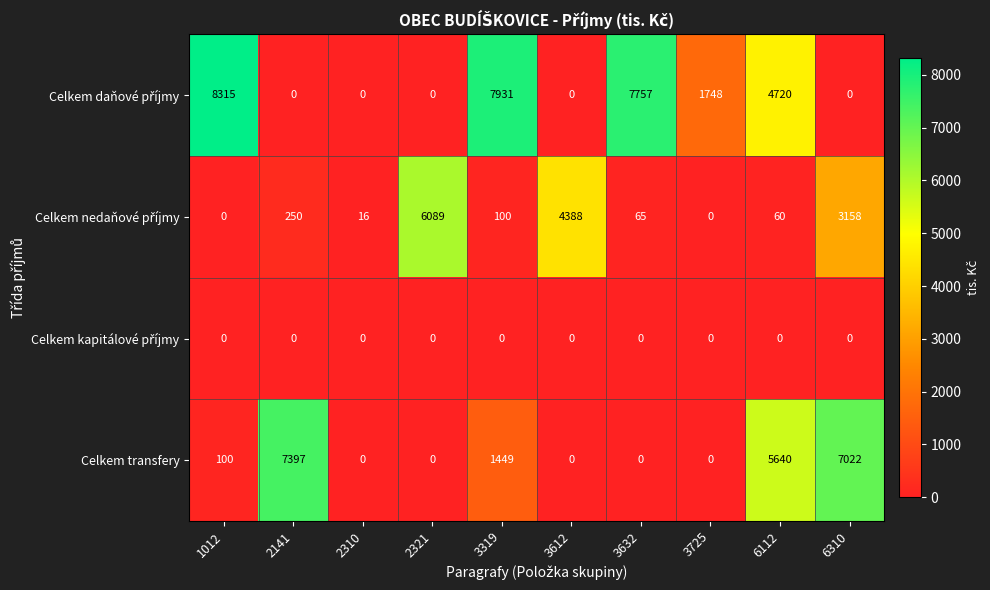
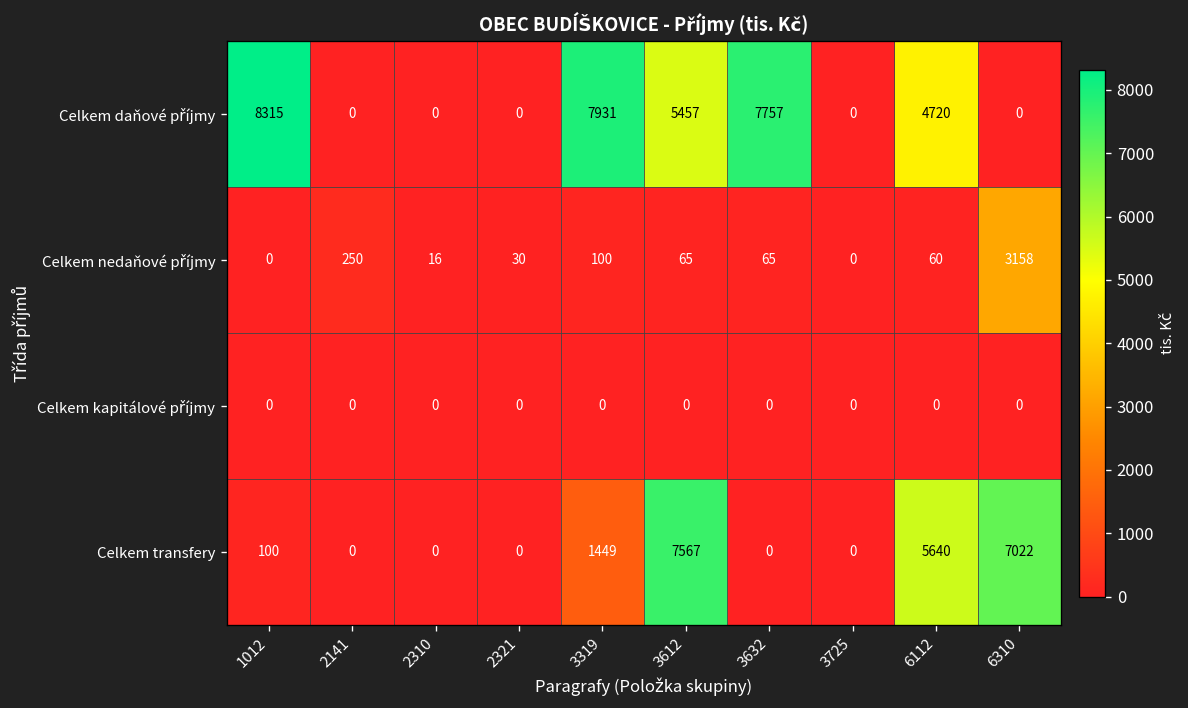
  {
    "Celkem daňové příjmy": {
      "1012": 8315,
      "2141": 0,
      "2310": 0,
      "2321": 0,
      "3319": 7931,
-     "3612": 0,
+     "3612": 5457,
      "3632": 7757,
-     "3725": 1748,
+     "3725": 0,
      "6112": 4720,
      "6310": 0
    },
    "Celkem nedaňové příjmy": {
      "1012": 0,
      "2141": 250,
      "2310": 16,
-     "2321": 6089,
+     "2321": 30,
      "3319": 100,
-     "3612": 4388,
+     "3612": 65,
      "3632": 65,
      "3725": 0,
      "6112": 60,
      "6310": 3158
    },
    "Celkem kapitálové příjmy": {
      "1012": 0,
      "2141": 0,
      "2310": 0,
      "2321": 0,
      "3319": 0,
      "3612": 0,
      "3632": 0,
      "3725": 0,
      "6112": 0,
      "6310": 0
    },
    "Celkem transfery": {
      "1012": 100,
-     "2141": 7397,
+     "2141": 0,
      "2310": 0,
      "2321": 0,
      "3319": 1449,
-     "3612": 0,
+     "3612": 7567,
      "3632": 0,
      "3725": 0,
      "6112": 5640,
      "6310": 7022
    }
  }
